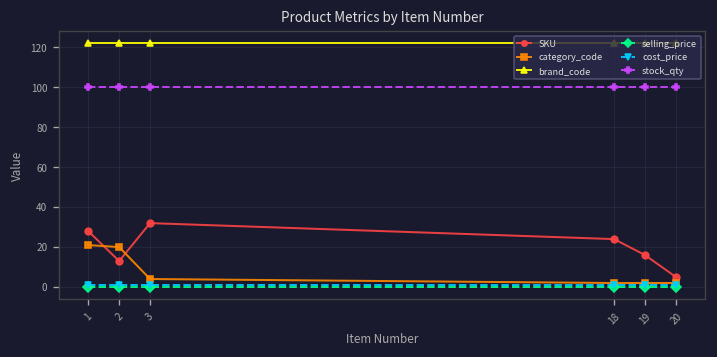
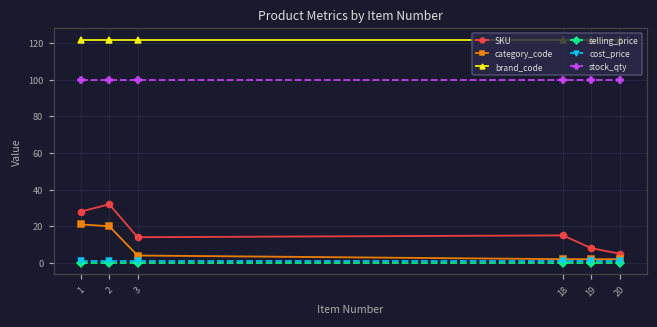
  {
    "SKU": {
      "1": 28,
-     "2": 13,
-     "3": 32,
-     "18": 24,
-     "19": 16,
+     "2": 32,
+     "3": 14,
+     "18": 15,
+     "19": 8,
      "20": 5
    },
    "category_code": {
      "1": 21,
      "2": 20,
      "3": 4
    },
    "brand_code": {
      "1": 122,
      "2": 122,
      "3": 122
    },
    "stock_qty": {
      "1": 100,
      "2": 100,
      "3": 100,
      "18": 100,
      "19": 100,
      "20": 100
    }
  }
